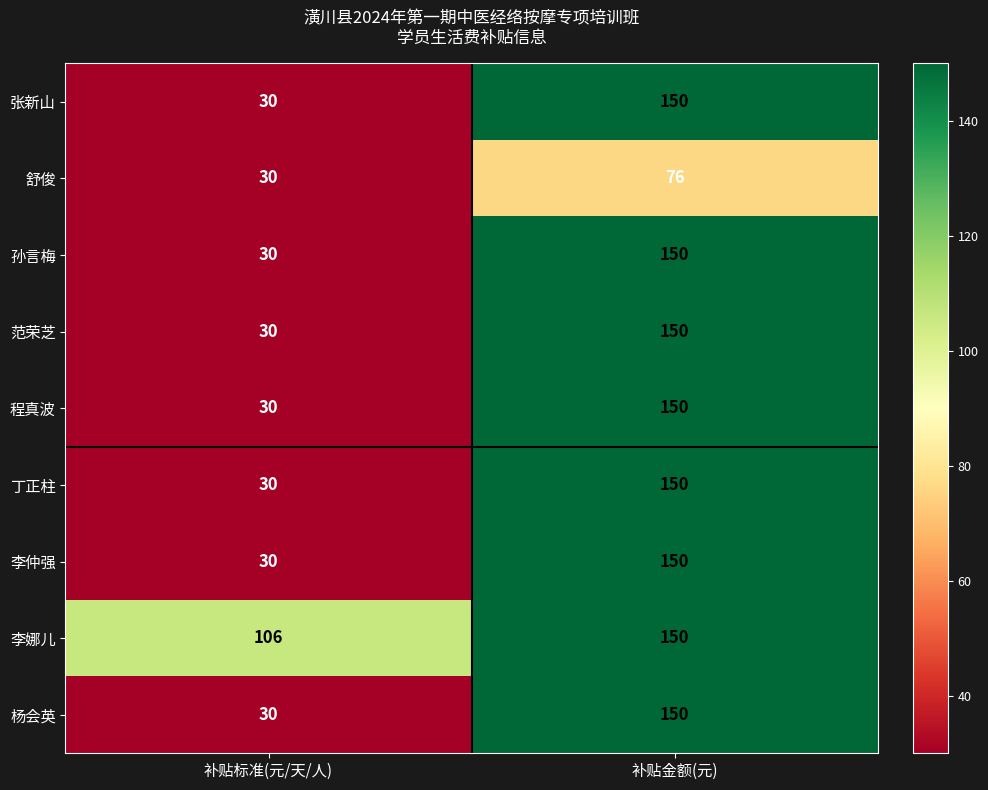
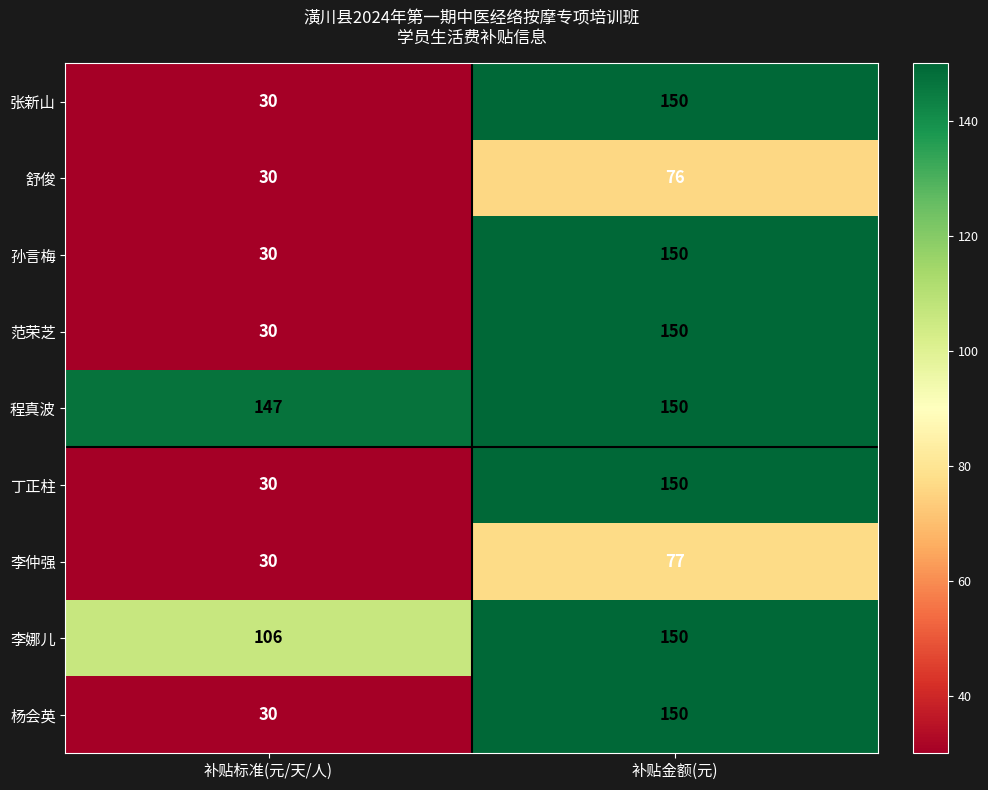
  {
    "张新山": {
      "补贴标准(元/天/人)": 30,
      "补贴金额(元)": 150
    },
    "舒俊": {
      "补贴标准(元/天/人)": 30,
      "补贴金额(元)": 76
    },
    "孙言梅": {
      "补贴标准(元/天/人)": 30,
      "补贴金额(元)": 150
    },
    "范荣芝": {
      "补贴标准(元/天/人)": 30,
      "补贴金额(元)": 150
    },
    "程真波": {
-     "补贴标准(元/天/人)": 30,
+     "补贴标准(元/天/人)": 147,
      "补贴金额(元)": 150
    },
    "丁正柱": {
      "补贴标准(元/天/人)": 30,
      "补贴金额(元)": 150
    },
    "李仲强": {
      "补贴标准(元/天/人)": 30,
-     "补贴金额(元)": 150
+     "补贴金额(元)": 77
    },
    "李娜儿": {
      "补贴标准(元/天/人)": 106,
      "补贴金额(元)": 150
    },
    "杨会英": {
      "补贴标准(元/天/人)": 30,
      "补贴金额(元)": 150
    }
  }
